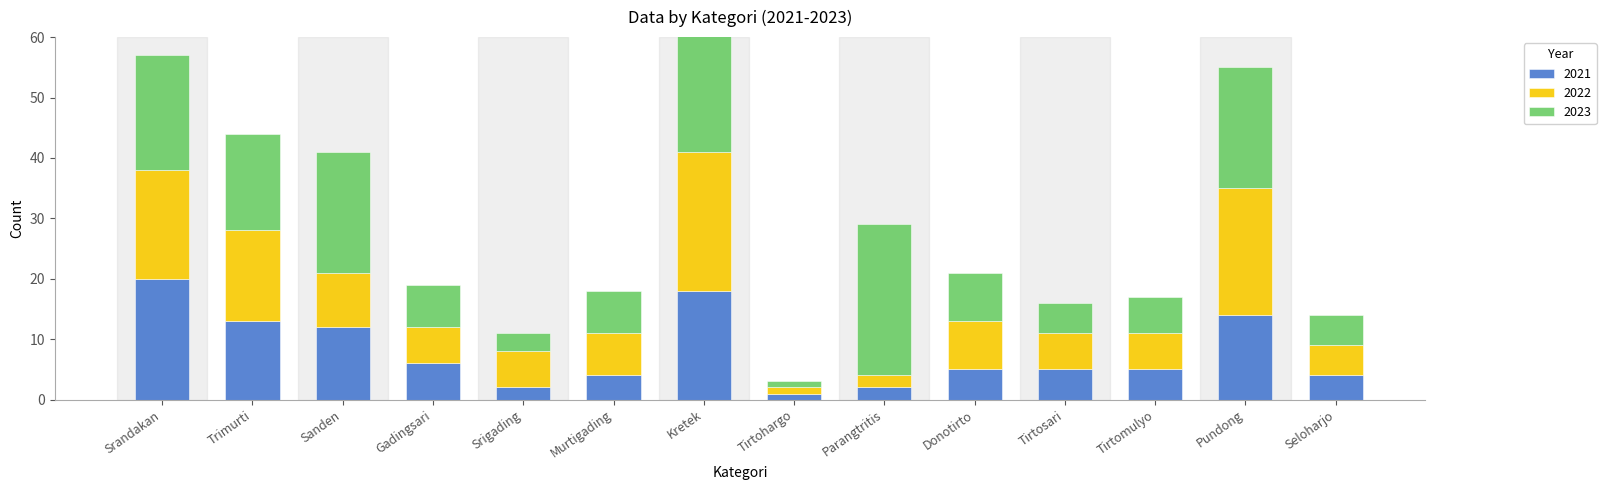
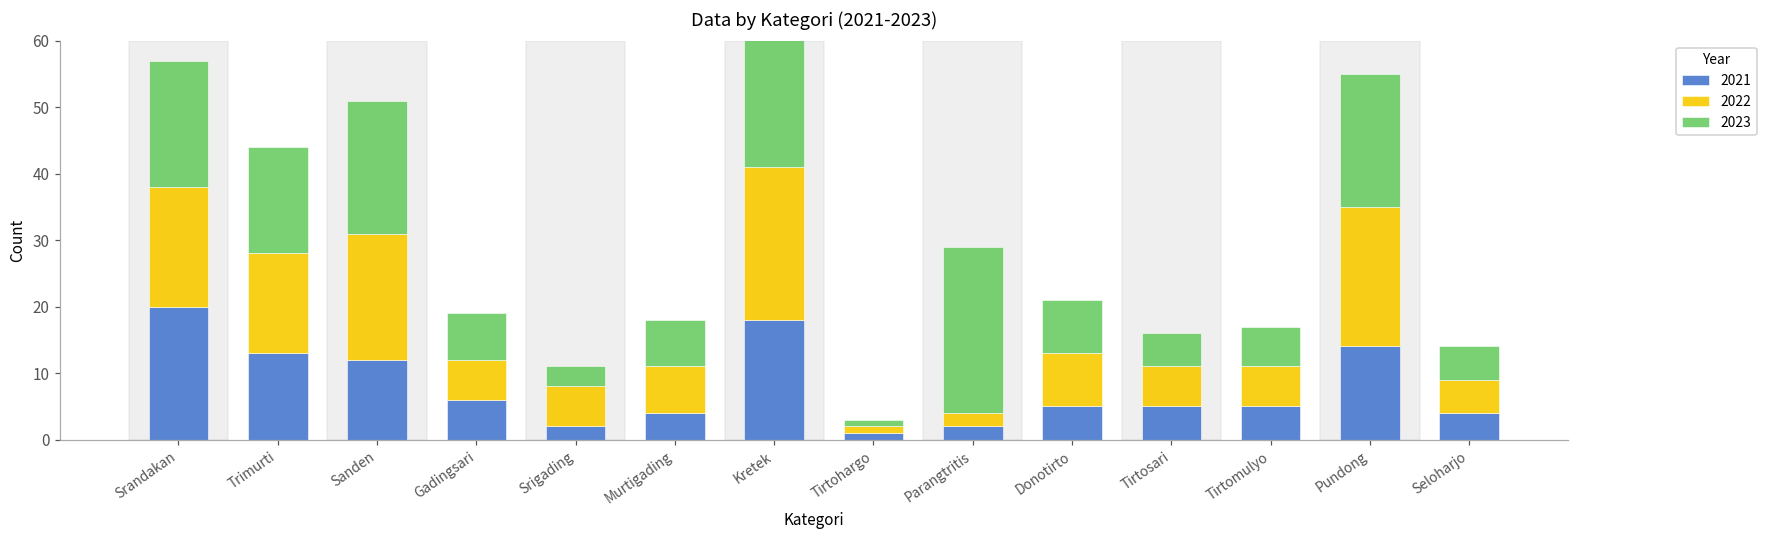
  {
    "2021": {
      "Srandakan": 20,
      "Trimurti": 13,
      "Sanden": 12,
      "Gadingsari": 6,
      "Srigading": 2,
      "Murtigading": 4,
      "Kretek": 18,
      "Tirtohargo": 1,
      "Parangtritis": 2,
      "Donotirto": 5,
      "Tirtosari": 5,
      "Tirtomulyo": 5,
      "Pundong": 14,
      "Seloharjo": 4
    },
    "2022": {
      "Srandakan": 18,
      "Trimurti": 15,
-     "Sanden": 9,
+     "Sanden": 19,
      "Gadingsari": 6,
      "Srigading": 6,
      "Murtigading": 7,
      "Kretek": 23,
      "Tirtohargo": 1,
      "Parangtritis": 2,
      "Donotirto": 8,
      "Tirtosari": 6,
      "Tirtomulyo": 6,
      "Pundong": 21,
      "Seloharjo": 5
    },
    "2023": {
      "Srandakan": 19,
      "Trimurti": 16,
      "Sanden": 20,
      "Gadingsari": 7,
      "Srigading": 3,
      "Murtigading": 7,
      "Tirtohargo": 1,
      "Parangtritis": 25,
      "Donotirto": 8,
      "Tirtosari": 5,
      "Tirtomulyo": 6,
      "Pundong": 20,
      "Seloharjo": 5
    }
  }
